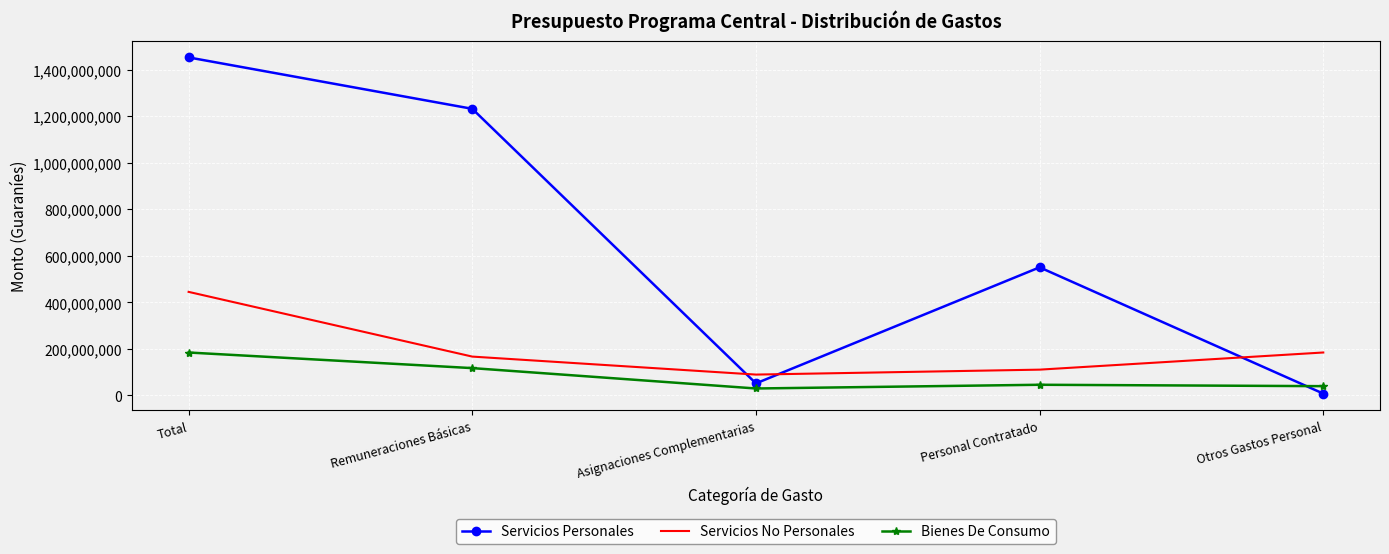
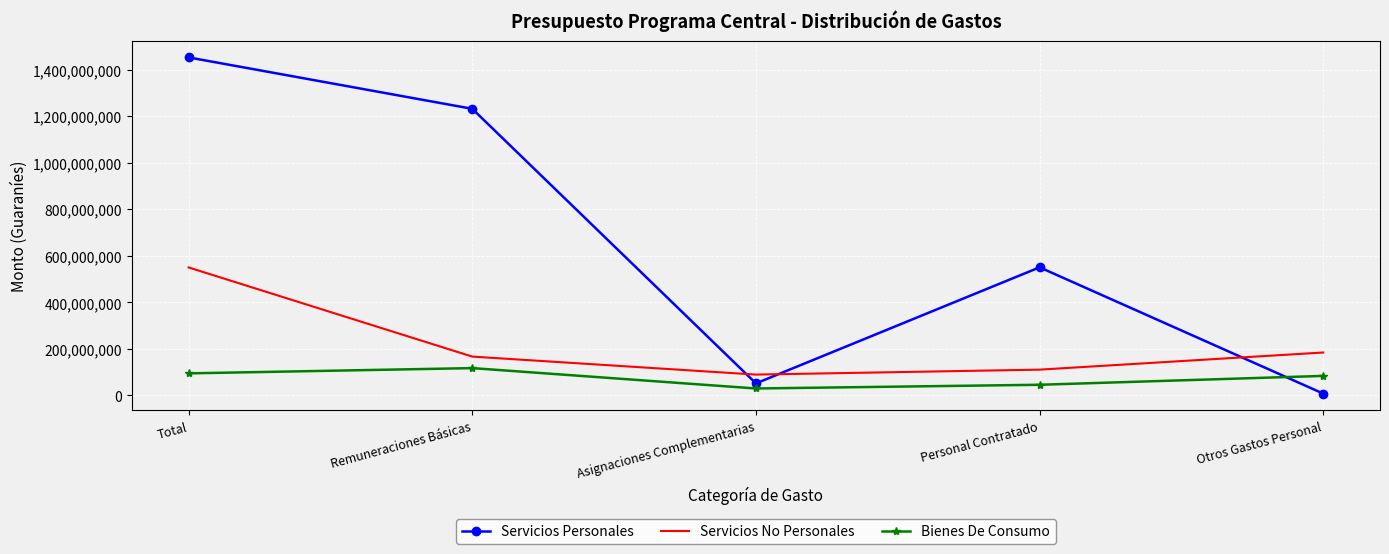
  {
    "Servicios Personales": {
      "Total": "1,450,000,000",
      "Remuneraciones Básicas": "1,230,000,000",
      "Asignaciones Complementarias": "50,000,000",
      "Personal Contratado": "550,000,000",
      "Otros Gastos Personal": "10,000,000"
    },
    "Servicios No Personales": {
-     "Total": "450,000,000",
+     "Total": "550,000,000",
      "Remuneraciones Básicas": "170,000,000",
      "Asignaciones Complementarias": "90,000,000",
      "Personal Contratado": "110,000,000",
      "Otros Gastos Personal": "180,000,000"
    },
    "Bienes De Consumo": {
-     "Total": "180,000,000",
+     "Total": "100,000,000",
      "Remuneraciones Básicas": "120,000,000",
      "Asignaciones Complementarias": "30,000,000",
      "Personal Contratado": "50,000,000",
-     "Otros Gastos Personal": "40,000,000"
+     "Otros Gastos Personal": "80,000,000"
    }
  }
